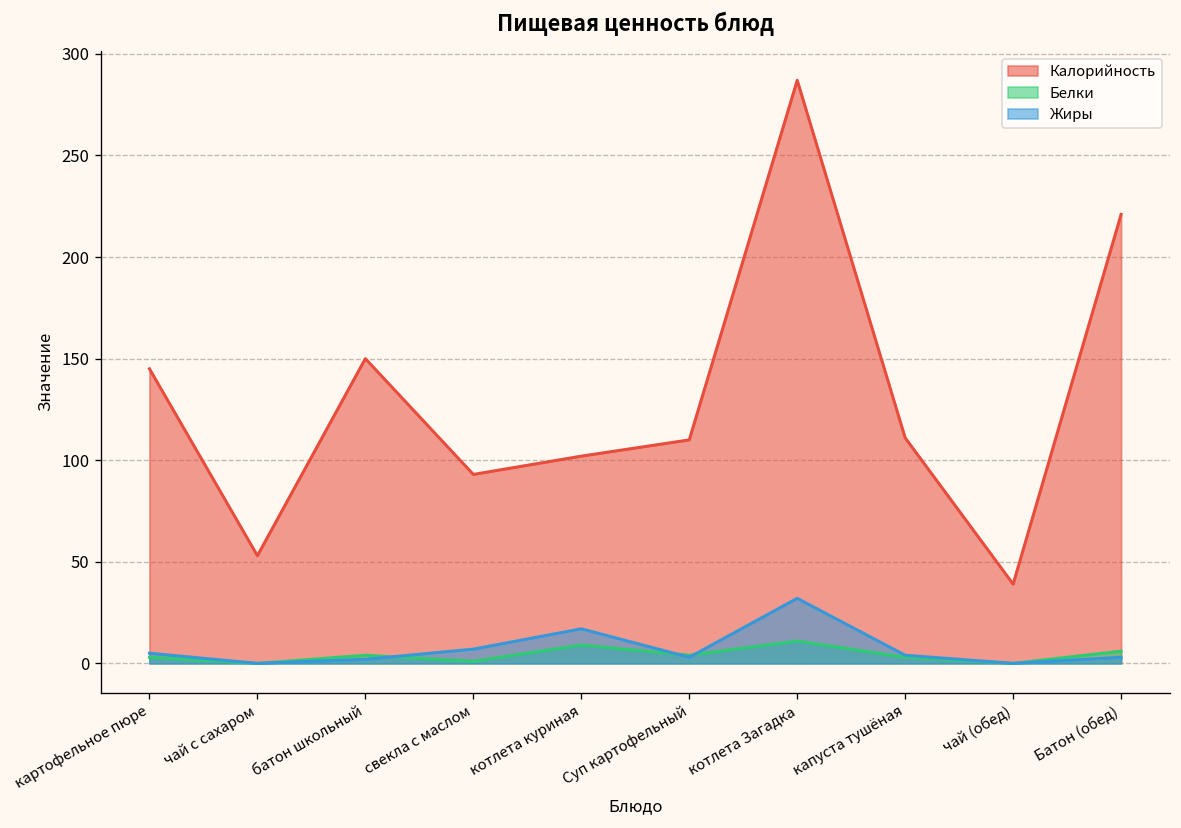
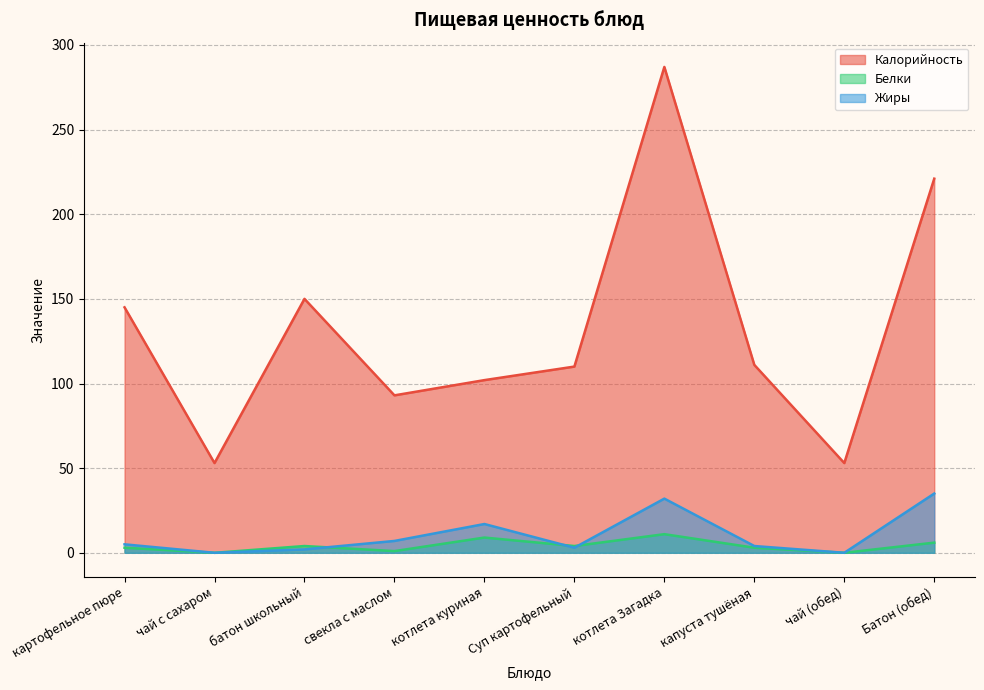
  {
    "Калорийность": {
      "картофельное пюре": 145,
      "чай с сахаром": 53,
      "батон школьный": 150,
      "свекла с маслом": 93,
      "котлета куриная": 102,
      "Суп картофельный": 110,
      "котлета Загадка": 287,
      "капуста тушёная": 111,
-     "чай (обед)": 39,
+     "чай (обед)": 53,
      "Батон (обед)": 221
    },
    "Белки": {
      "картофельное пюре": 3,
      "батон школьный": 4,
      "свекла с маслом": 1,
      "котлета куриная": 9,
      "котлета Загадка": 11,
      "Батон (обед)": 6
    },
    "Жиры": {
      "картофельное пюре": 5,
      "батон школьный": 2,
      "свекла с маслом": 7,
      "котлета куриная": 17,
      "котлета Загадка": 32,
-     "Батон (обед)": 3
+     "Батон (обед)": 35
    }
  }
